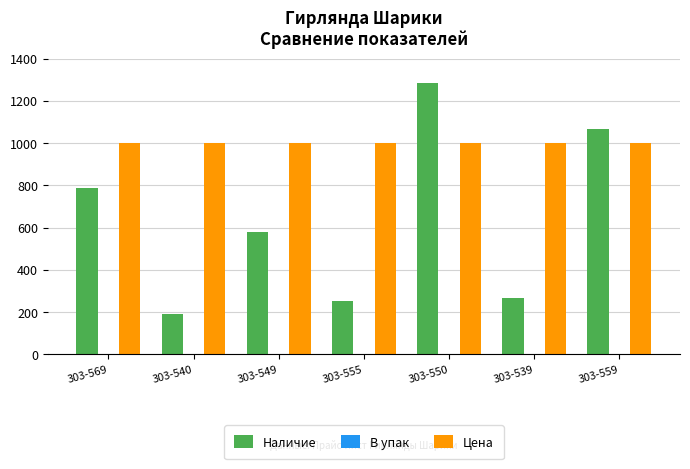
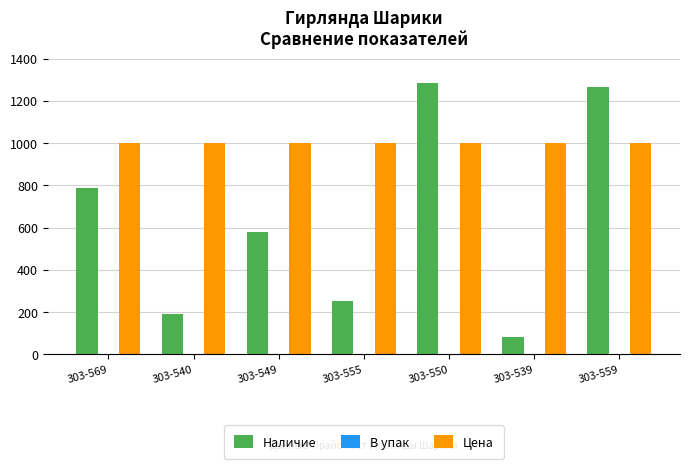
  {
    "Наличие": {
      "303-569": 790,
      "303-540": 190,
      "303-549": 580,
      "303-555": 250,
      "303-550": 1290,
-     "303-539": 270,
-     "303-559": 1070
+     "303-539": 80,
+     "303-559": 1270
    },
    "Цена": {
      "303-569": 1000,
      "303-540": 1000,
      "303-549": 1000,
      "303-555": 1000,
      "303-550": 1000,
      "303-539": 1000,
      "303-559": 1000
    }
  }
